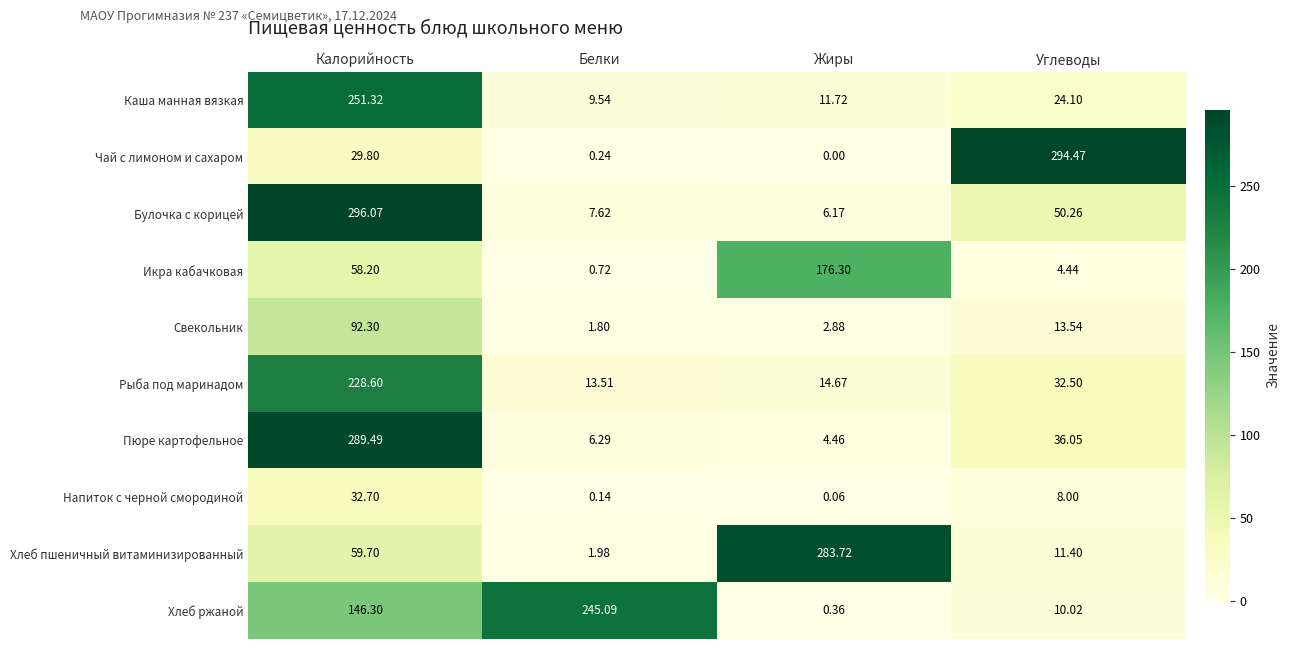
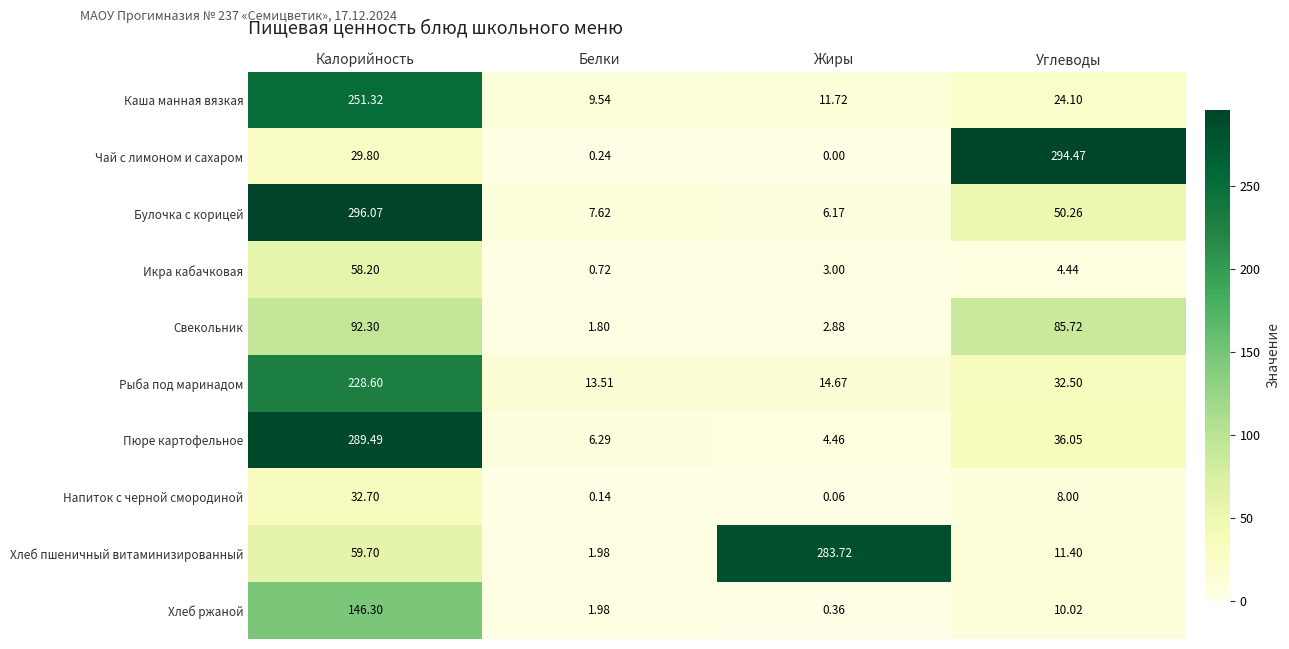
  {
    "Каша манная вязкая": {
      "Калорийность": 251.32,
      "Белки": 9.54,
      "Жиры": 11.72,
      "Углеводы": 24.10
    },
    "Чай с лимоном и сахаром": {
      "Калорийность": 29.80,
      "Белки": 0.24,
      "Жиры": 0.00,
      "Углеводы": 294.47
    },
    "Булочка с корицей": {
      "Калорийность": 296.07,
      "Белки": 7.62,
      "Жиры": 6.17,
      "Углеводы": 50.26
    },
    "Икра кабачковая": {
      "Калорийность": 58.20,
      "Белки": 0.72,
-     "Жиры": 176.30,
+     "Жиры": 3.00,
      "Углеводы": 4.44
    },
    "Свекольник": {
      "Калорийность": 92.30,
      "Белки": 1.80,
      "Жиры": 2.88,
-     "Углеводы": 13.54
+     "Углеводы": 85.72
    },
    "Рыба под маринадом": {
      "Калорийность": 228.60,
      "Белки": 13.51,
      "Жиры": 14.67,
      "Углеводы": 32.50
    },
    "Пюре картофельное": {
      "Калорийность": 289.49,
      "Белки": 6.29,
      "Жиры": 4.46,
      "Углеводы": 36.05
    },
    "Напиток с черной смородиной": {
      "Калорийность": 32.70,
      "Белки": 0.14,
      "Жиры": 0.06,
      "Углеводы": 8.00
    },
    "Хлеб пшеничный витаминизированный": {
      "Калорийность": 59.70,
      "Белки": 1.98,
      "Жиры": 283.72,
      "Углеводы": 11.40
    },
    "Хлеб ржаной": {
      "Калорийность": 146.30,
-     "Белки": 245.09,
+     "Белки": 1.98,
      "Жиры": 0.36,
      "Углеводы": 10.02
    }
  }
